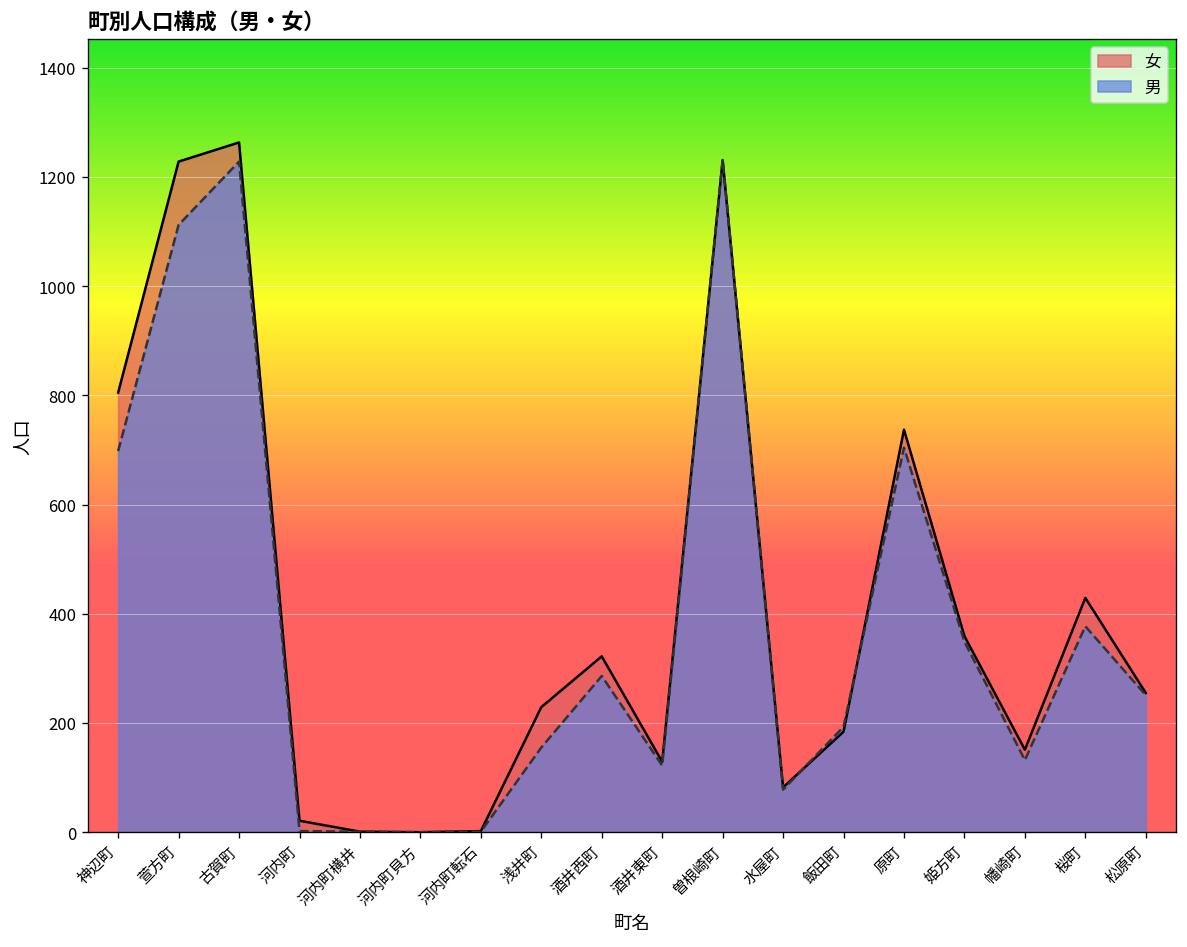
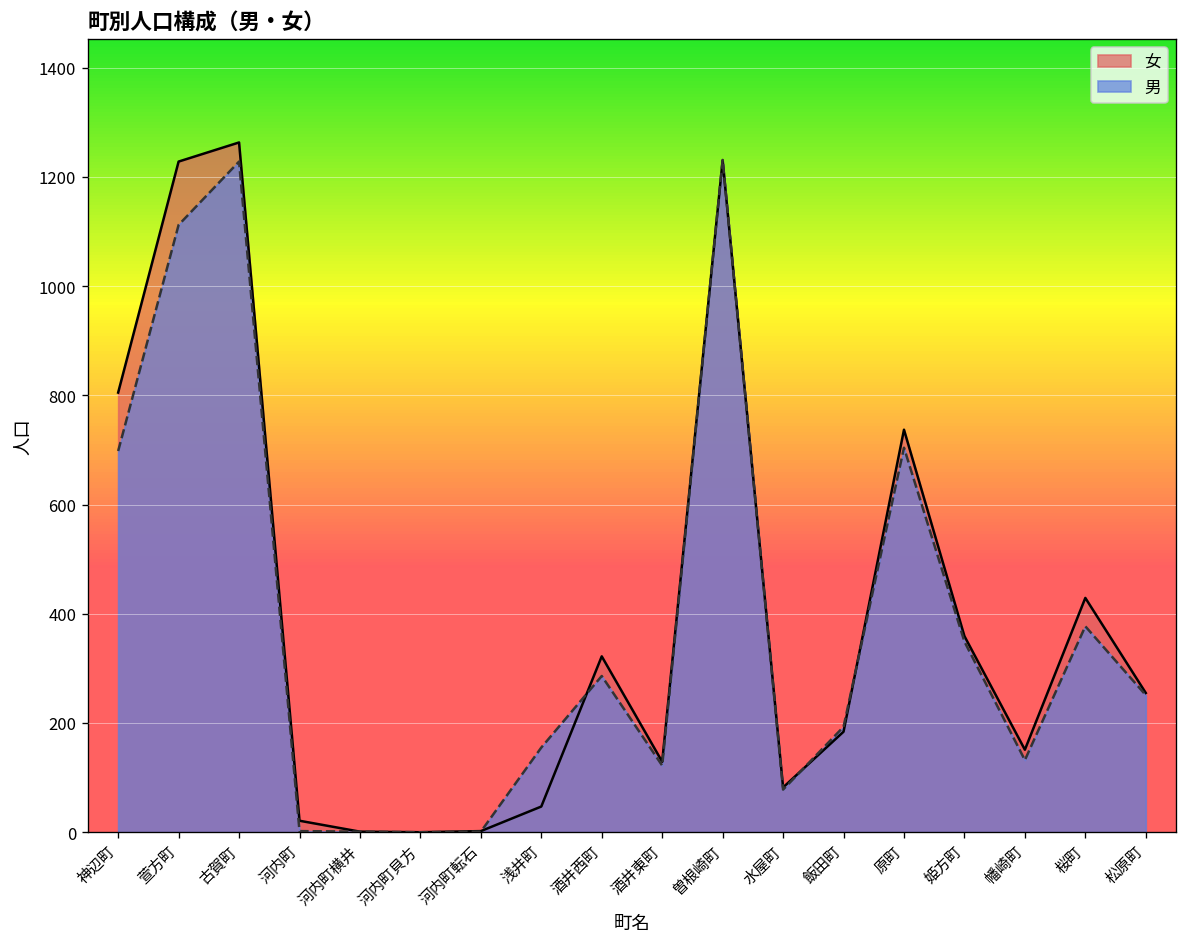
  {
    "女": {
      "神辺町": 810,
      "萱方町": 1230,
      "古賀町": 1260,
      "河内町": 20,
-     "浅井町": 230,
+     "浅井町": 50,
      "酒井西町": 320,
      "酒井東町": 130,
      "飯田町": 180,
      "原町": 740,
      "姫方町": 360,
      "幡崎町": 150,
      "桜町": 430
    },
    "男": {
      "神辺町": 700,
      "萱方町": 1110,
      "古賀町": 1230,
      "河内町": 0,
      "浅井町": 160,
      "酒井西町": 290,
      "酒井東町": 120,
      "飯田町": 190,
      "原町": 700,
      "姫方町": 350,
      "幡崎町": 130,
      "桜町": 380
    }
  }
